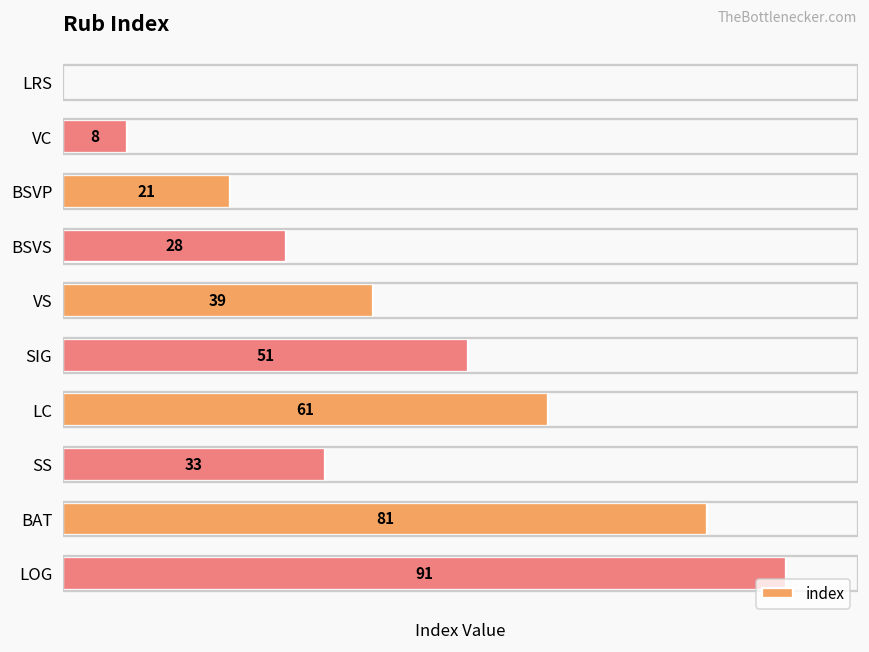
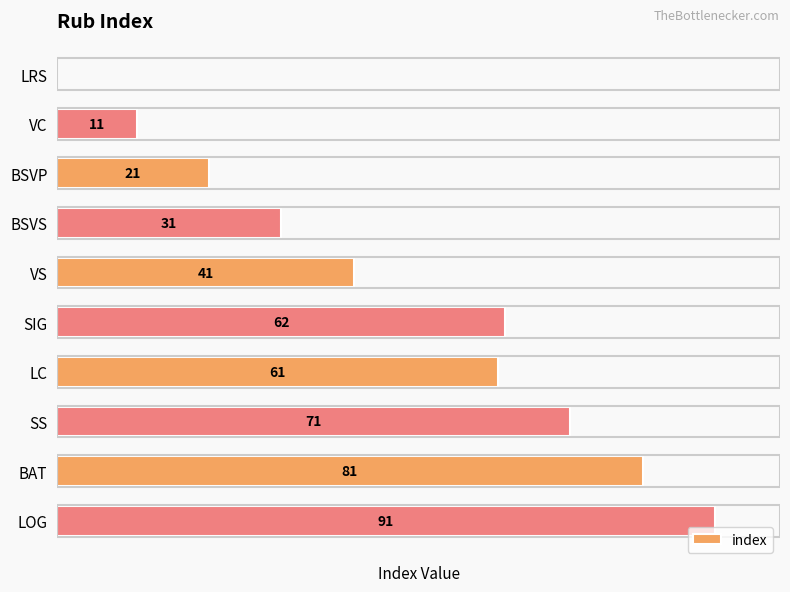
  {
-   "VC": 8,
+   "VC": 11,
    "BSVP": 21,
-   "BSVS": 28,
-   "VS": 39,
-   "SIG": 51,
+   "BSVS": 31,
+   "VS": 41,
+   "SIG": 62,
    "LC": 61,
-   "SS": 33,
+   "SS": 71,
    "BAT": 81,
    "LOG": 91
  }
